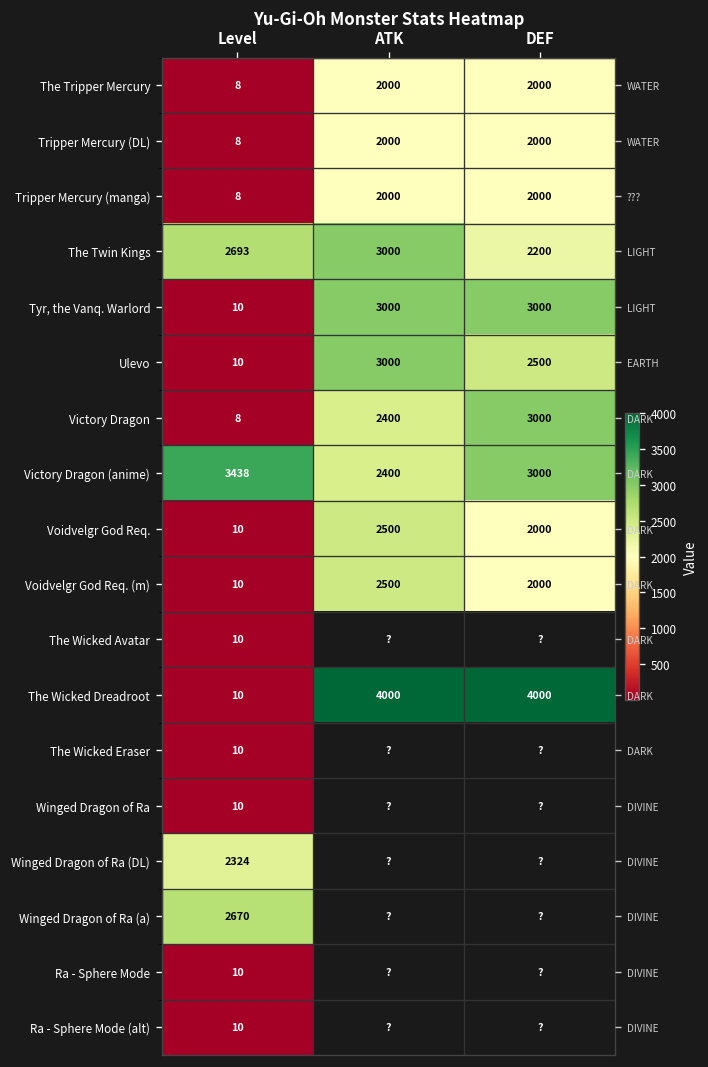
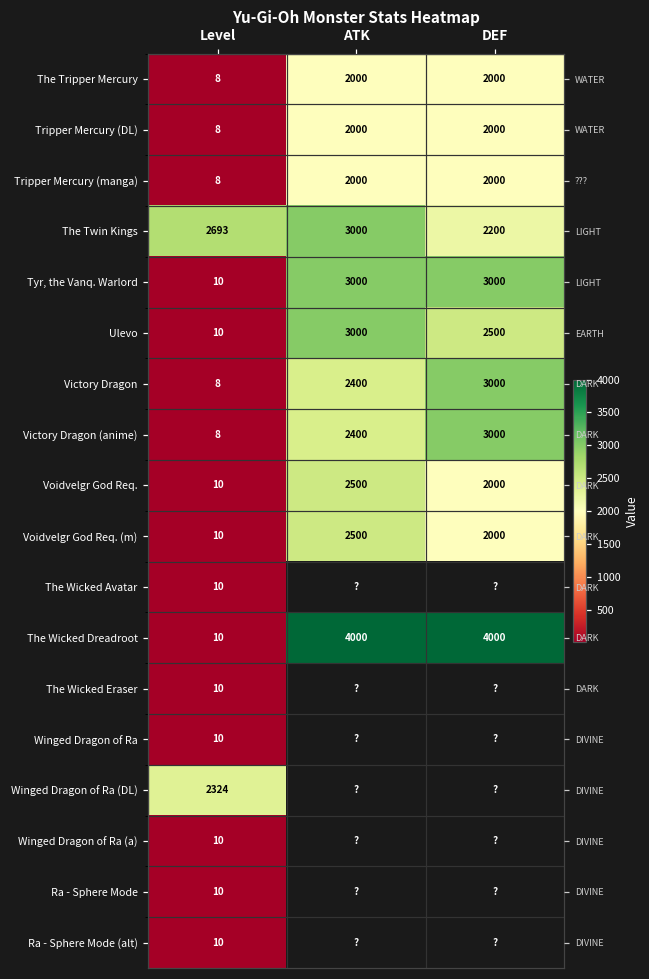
  {
    "The Tripper Mercury": {
      "Level": 8,
      "ATK": 2000,
      "DEF": 2000
    },
    "Tripper Mercury (DL)": {
      "Level": 8,
      "ATK": 2000,
      "DEF": 2000
    },
    "Tripper Mercury (manga)": {
      "Level": 8,
      "ATK": 2000,
      "DEF": 2000
    },
    "The Twin Kings": {
      "Level": 2693,
      "ATK": 3000,
      "DEF": 2200
    },
    "Tyr, the Vanq. Warlord": {
      "Level": 10,
      "ATK": 3000,
      "DEF": 3000
    },
    "Ulevo": {
      "Level": 10,
      "ATK": 3000,
      "DEF": 2500
    },
    "Victory Dragon": {
      "Level": 8,
      "ATK": 2400,
      "DEF": 3000
    },
    "Victory Dragon (anime)": {
-     "Level": 3438,
+     "Level": 8,
      "ATK": 2400,
      "DEF": 3000
    },
    "Voidvelgr God Req.": {
      "Level": 10,
      "ATK": 2500,
      "DEF": 2000
    },
    "Voidvelgr God Req. (m)": {
      "Level": 10,
      "ATK": 2500,
      "DEF": 2000
    },
    "The Wicked Avatar": {
      "Level": 10
    },
    "The Wicked Dreadroot": {
      "Level": 10,
      "ATK": 4000,
      "DEF": 4000
    },
    "The Wicked Eraser": {
      "Level": 10
    },
    "Winged Dragon of Ra": {
      "Level": 10
    },
    "Winged Dragon of Ra (DL)": {
      "Level": 2324
    },
    "Winged Dragon of Ra (a)": {
-     "Level": 2670
+     "Level": 10
    },
    "Ra - Sphere Mode": {
      "Level": 10
    },
    "Ra - Sphere Mode (alt)": {
      "Level": 10
    }
  }
